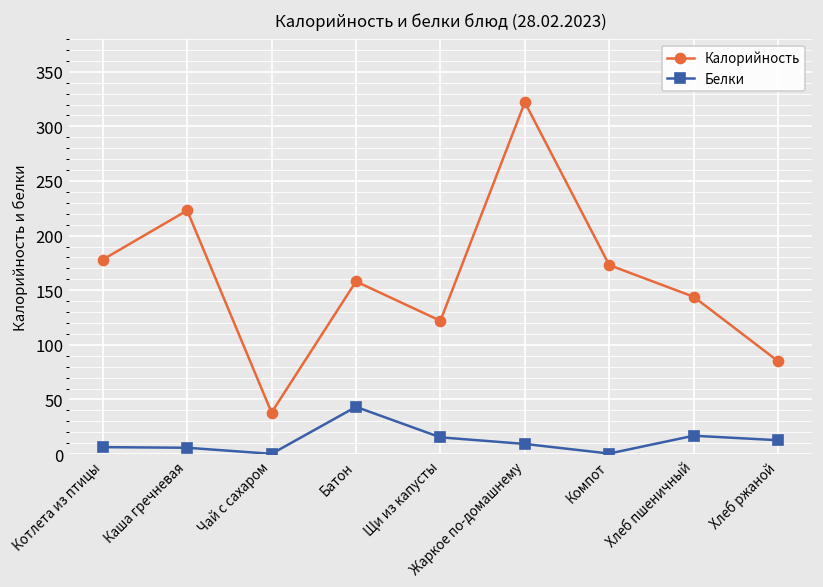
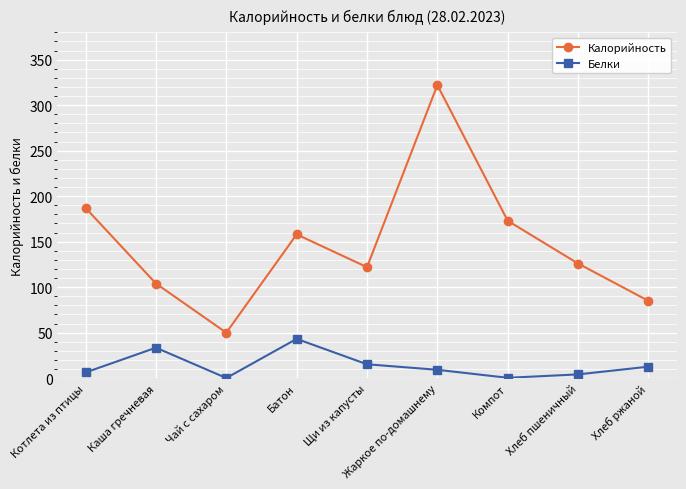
  {
    "Калорийность": {
-     "Котлета из птицы": 180,
-     "Каша гречневая": 220,
-     "Чай с сахаром": 40,
+     "Котлета из птицы": 190,
+     "Каша гречневая": 100,
+     "Чай с сахаром": 50,
      "Батон": 160,
      "Щи из капусты": 120,
      "Жаркое по-домашнему": 320,
      "Компот": 170,
-     "Хлеб пшеничный": 140,
+     "Хлеб пшеничный": 130,
      "Хлеб ржаной": 90
    },
    "Белки": {
      "Котлета из птицы": 10,
-     "Каша гречневая": 10,
+     "Каша гречневая": 30,
      "Чай с сахаром": 0,
      "Батон": 40,
      "Щи из капусты": 20,
      "Жаркое по-домашнему": 10,
      "Компот": 0,
-     "Хлеб пшеничный": 20,
+     "Хлеб пшеничный": 0,
      "Хлеб ржаной": 10
    }
  }
